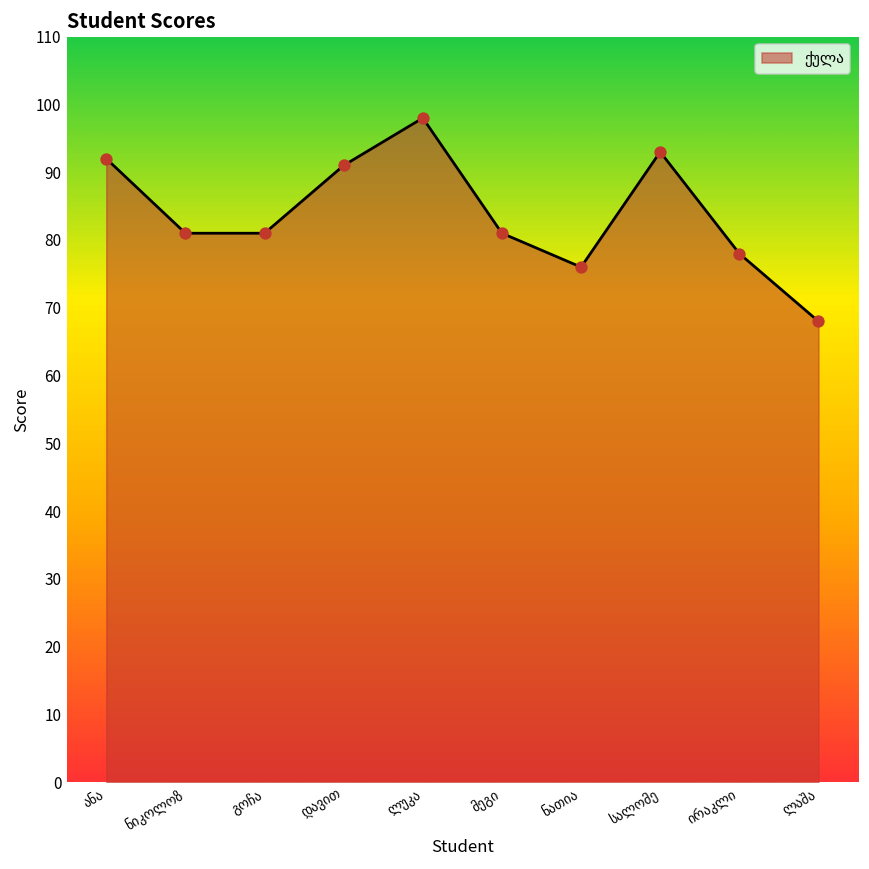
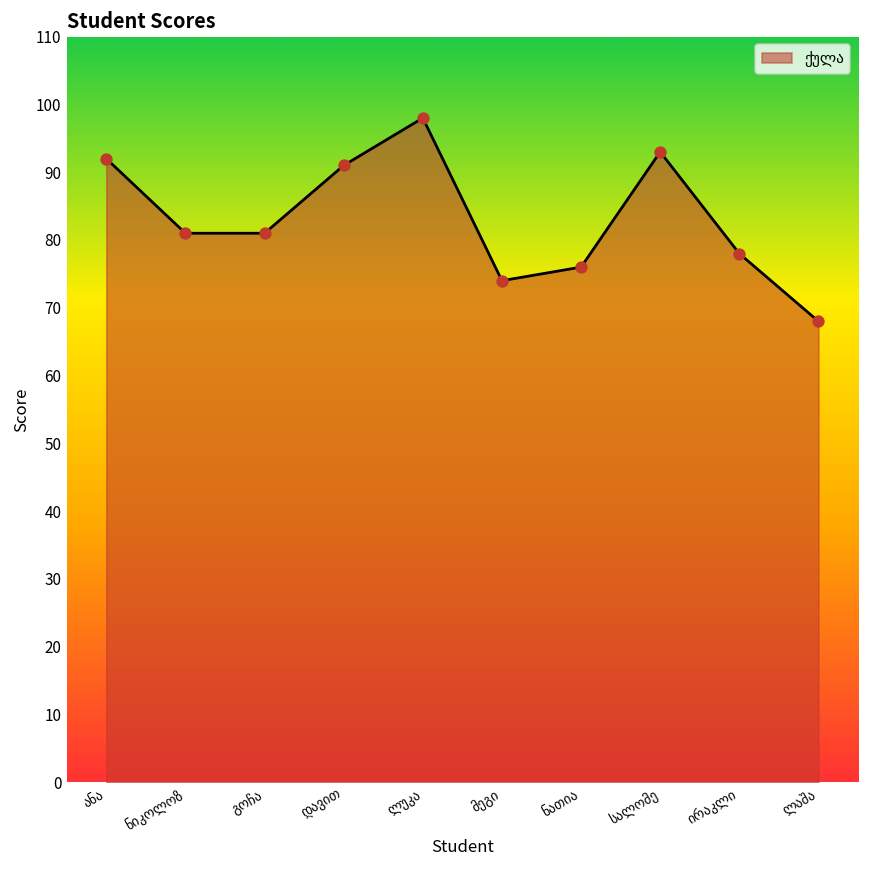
  {
    "ანა": 92,
    "ნიკოლოზ": 81,
    "გოჩა": 81,
    "დავით": 91,
    "ლუკა": 98,
-   "მეგი": 81,
+   "მეგი": 74,
    "ნათია": 76,
    "სალომე": 93,
    "ირაკლი": 78,
    "ლაშა": 68
  }
